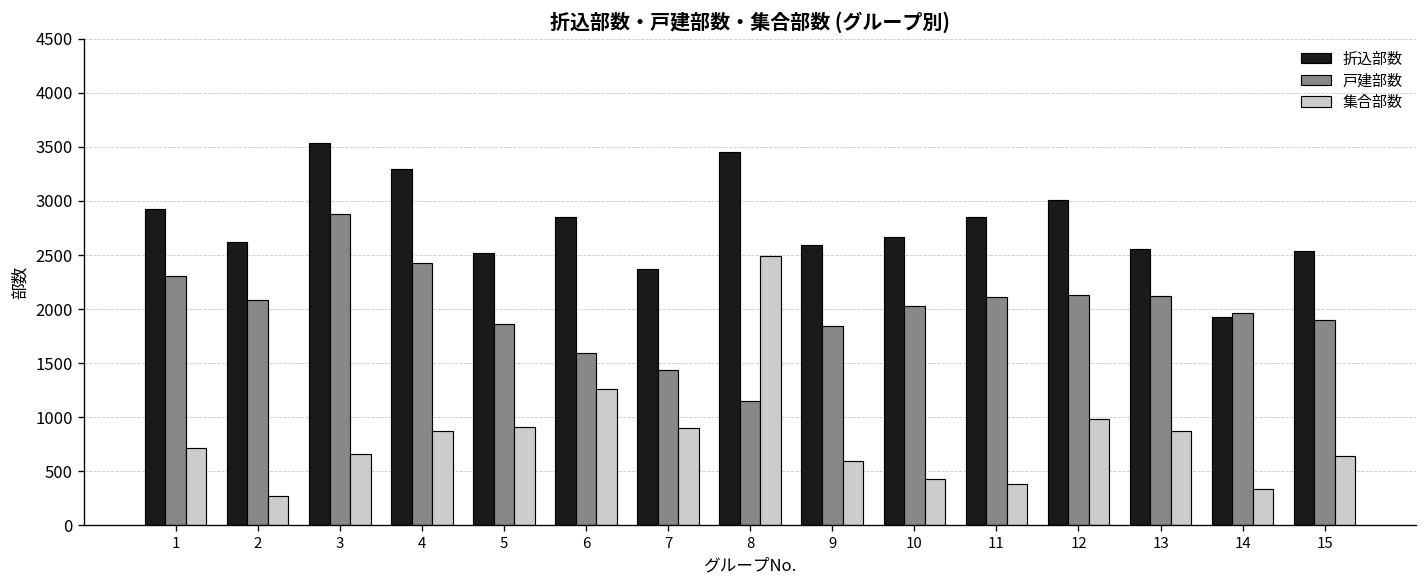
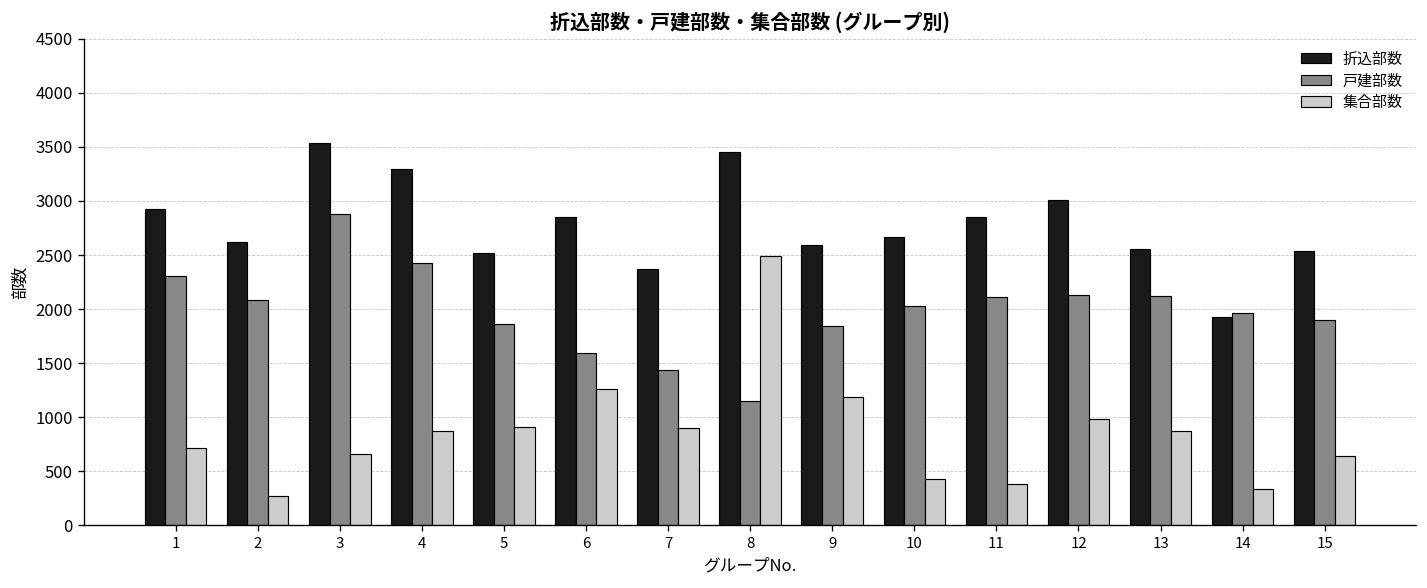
  {
    "折込部数": {
      "1": 2900,
      "2": 2600,
      "3": 3500,
      "4": 3300,
      "5": 2500,
      "6": 2900,
      "7": 2400,
      "8": 3500,
      "9": 2600,
      "10": 2700,
      "11": 2900,
      "12": 3000,
      "13": 2600,
      "14": 1900,
      "15": 2500
    },
    "戸建部数": {
      "1": 2300,
      "2": 2100,
      "3": 2900,
      "4": 2400,
      "5": 1900,
      "6": 1600,
      "7": 1400,
      "8": 1200,
      "9": 1800,
      "10": 2000,
      "11": 2100,
      "12": 2100,
      "13": 2100,
      "14": 2000,
      "15": 1900
    },
    "集合部数": {
      "1": 700,
      "2": 300,
      "3": 700,
      "4": 900,
      "5": 900,
      "6": 1300,
      "7": 900,
      "8": 2500,
-     "9": 600,
+     "9": 1200,
      "10": 400,
      "11": 400,
      "12": 1000,
      "13": 900,
      "14": 300,
      "15": 600
    }
  }
